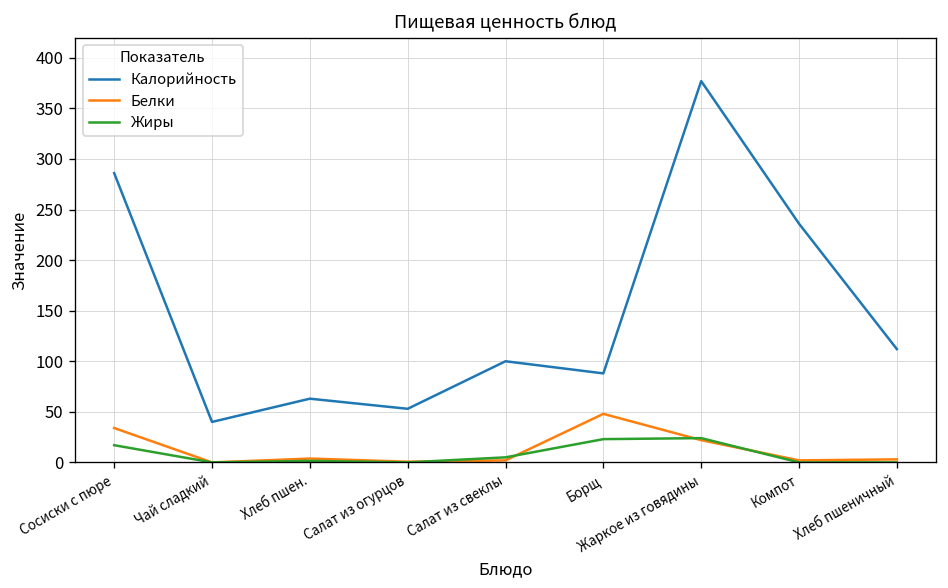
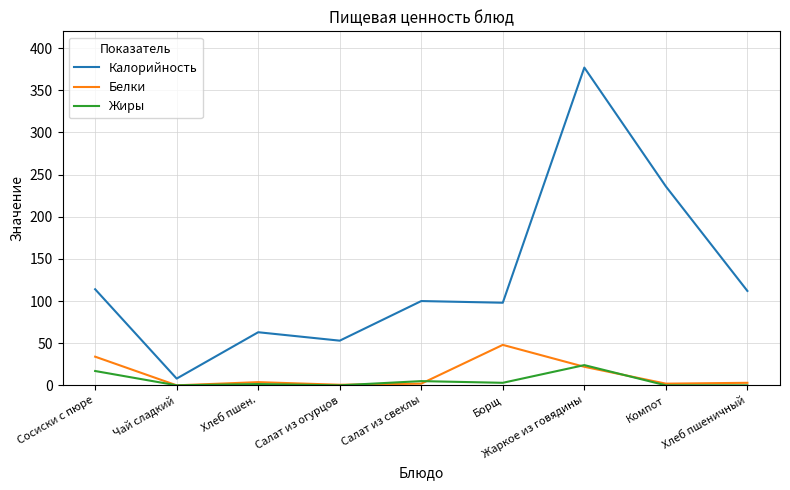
  {
    "Калорийность": {
-     "Сосиски с пюре": 290,
-     "Чай сладкий": 40,
+     "Сосиски с пюре": 110,
+     "Чай сладкий": 10,
      "Хлеб пшен.": 60,
      "Салат из огурцов": 50,
      "Салат из свеклы": 100,
-     "Борщ": 90,
+     "Борщ": 100,
      "Жаркое из говядины": 380,
      "Компот": 240,
      "Хлеб пшеничный": 110
    },
    "Белки": {
      "Сосиски с пюре": 30,
      "Борщ": 50
    },
    "Жиры": {
      "Сосиски с пюре": 20,
-     "Борщ": 20
+     "Борщ": 0
    }
  }
